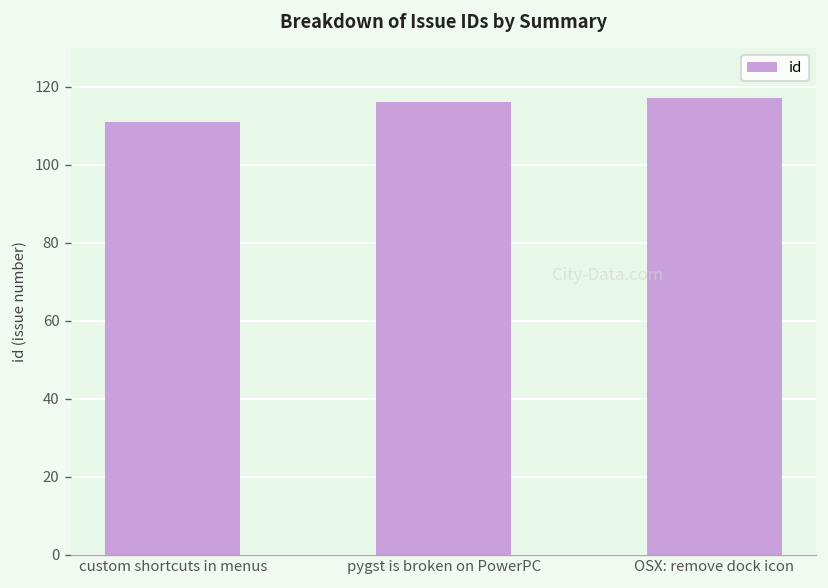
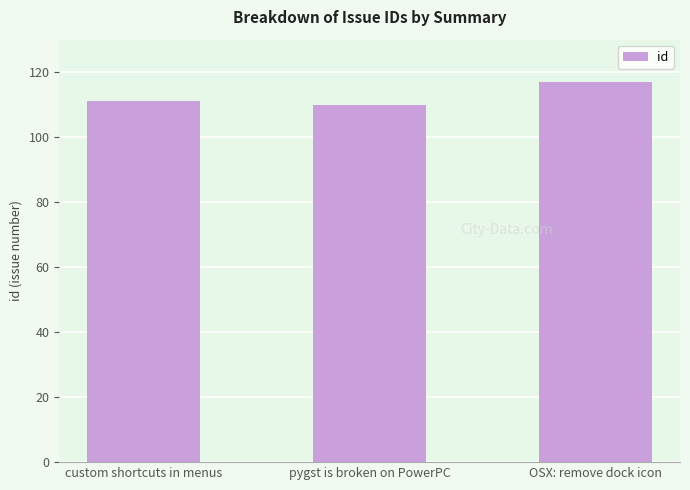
  {
    "custom shortcuts in menus": 111,
-   "pygst is broken on PowerPC": 116,
+   "pygst is broken on PowerPC": 110,
    "OSX: remove dock icon": 117
  }
